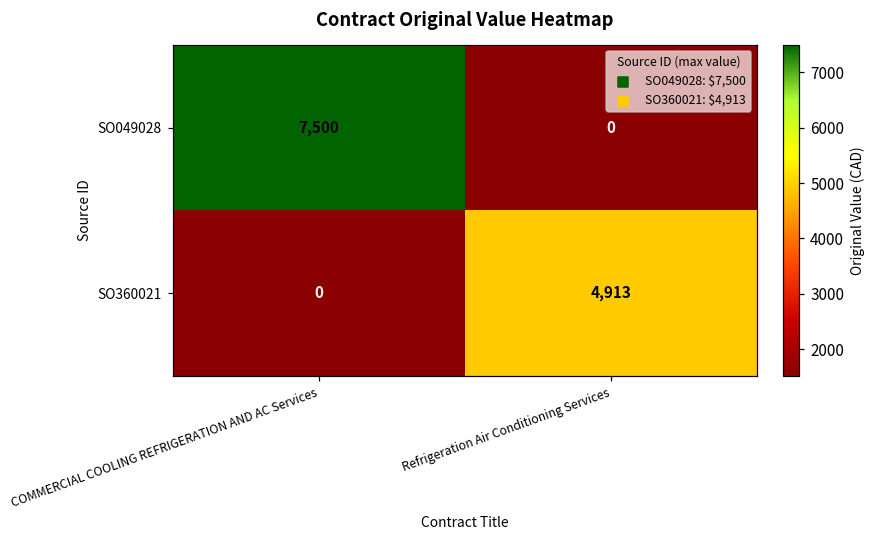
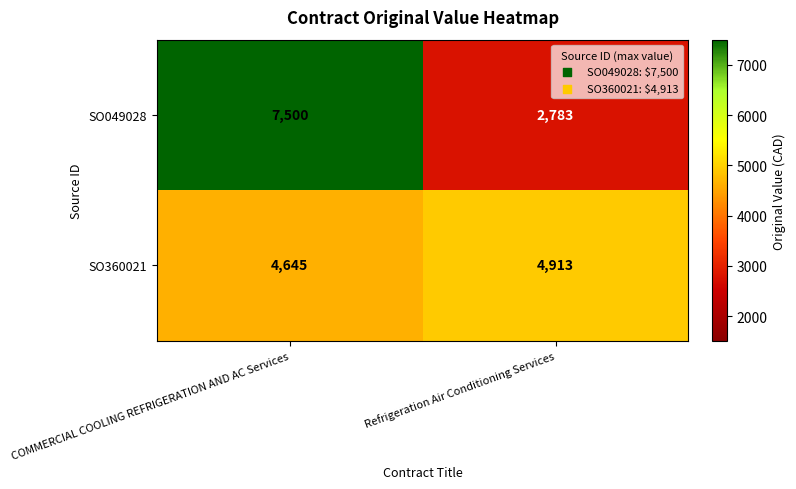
  {
    "SO049028": {
      "COMMERCIAL COOLING REFRIGERATION AND AC Services": "7,500",
-     "Refrigeration Air Conditioning Services": "0"
+     "Refrigeration Air Conditioning Services": "2,783"
    },
    "SO360021": {
-     "COMMERCIAL COOLING REFRIGERATION AND AC Services": "0",
+     "COMMERCIAL COOLING REFRIGERATION AND AC Services": "4,645",
      "Refrigeration Air Conditioning Services": "4,913"
    }
  }
